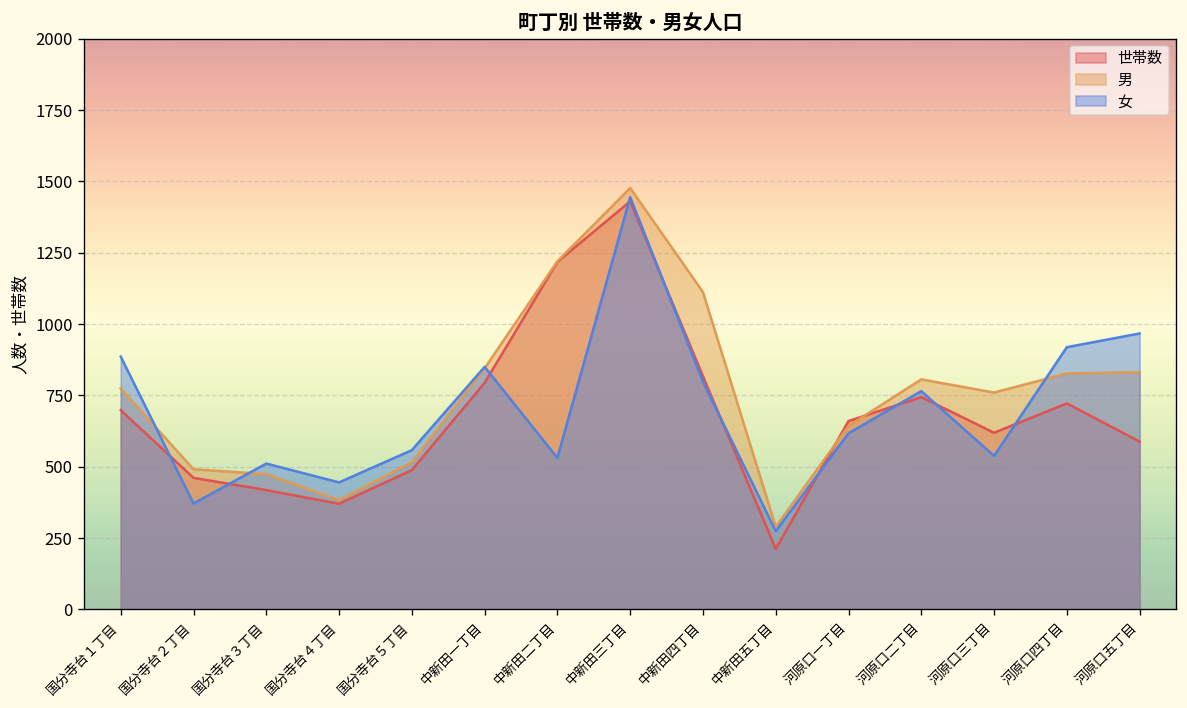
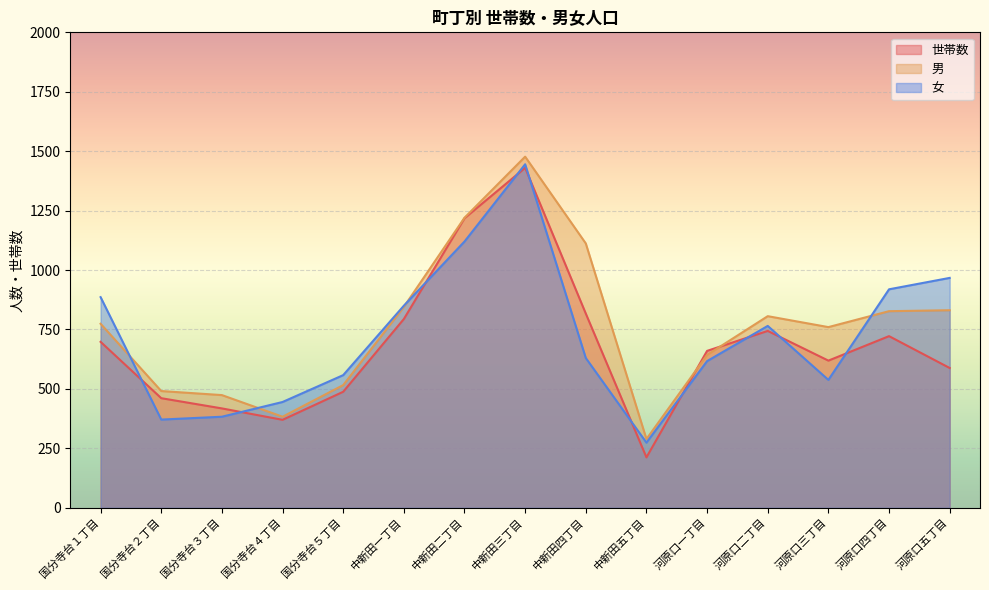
  {
    "女": {
      "国分寺台１丁目": 890,
      "国分寺台２丁目": 370,
-     "国分寺台３丁目": 510,
+     "国分寺台３丁目": 380,
      "国分寺台４丁目": 450,
      "国分寺台５丁目": 560,
-     "中新田二丁目": 530,
+     "中新田二丁目": 1120,
      "中新田三丁目": 1450,
-     "中新田四丁目": 800,
+     "中新田四丁目": 630,
      "中新田五丁目": 270,
      "河原口一丁目": 620,
      "河原口二丁目": 770,
      "河原口三丁目": 540,
      "河原口四丁目": 920,
      "河原口五丁目": 970
    }
  }
